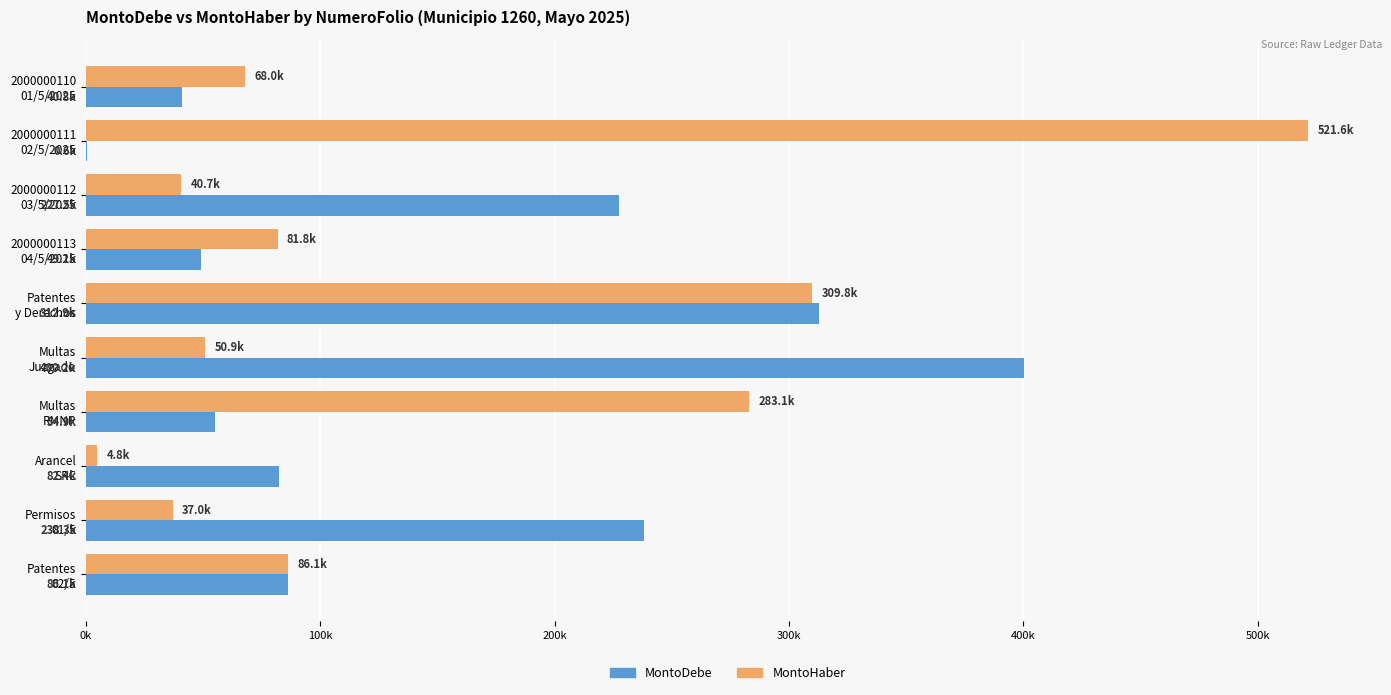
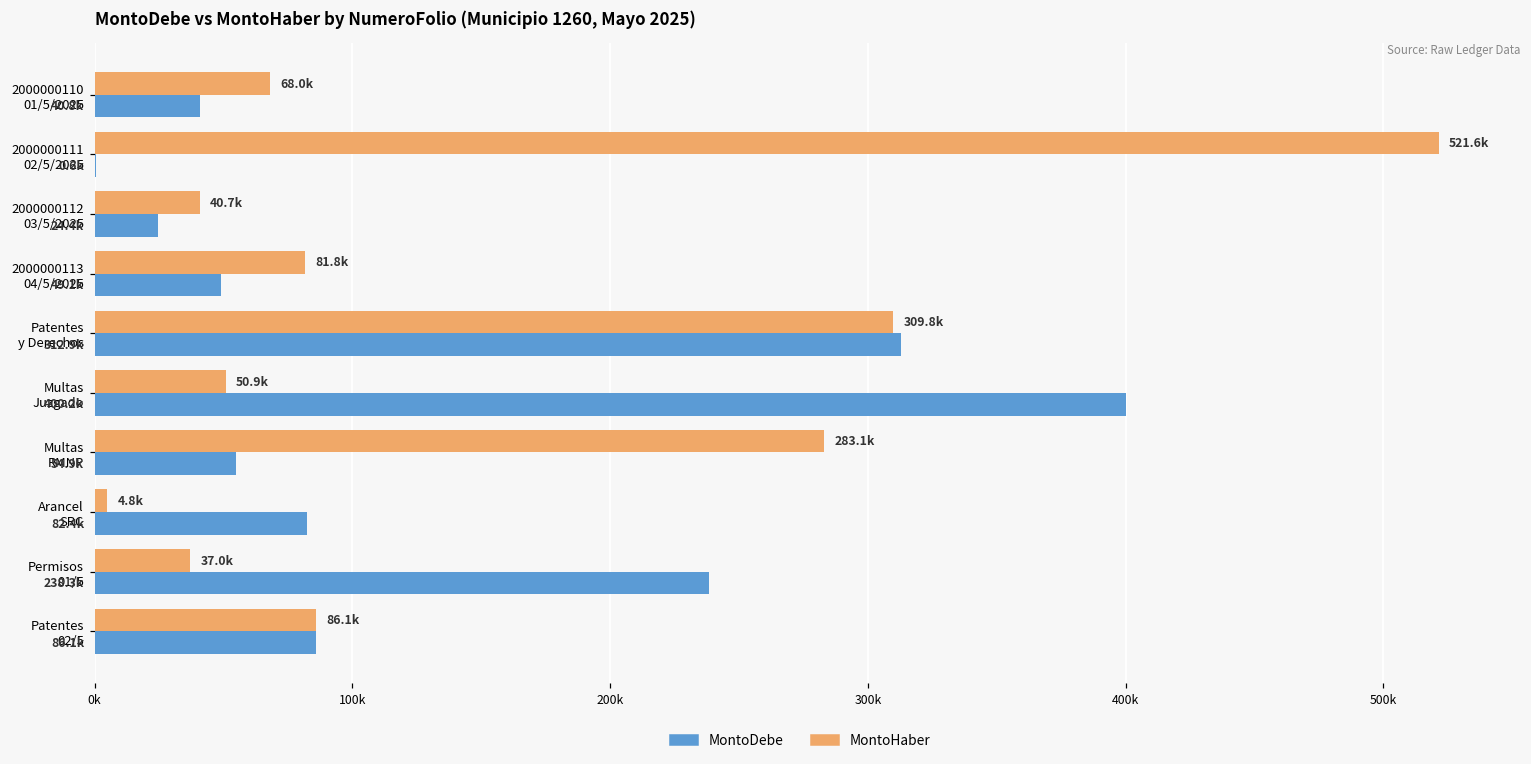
  {
    "MontoDebe": {
      "2000000111 02/5/2025": "0.6k",
-     "2000000112 03/5/2025": "227.5k"
+     "2000000112 03/5/2025": "24.4k"
    },
    "MontoHaber": {
      "2000000110 01/5/2025": "68.0k",
      "2000000111 02/5/2025": "521.6k",
      "2000000112 03/5/2025": "40.7k",
      "2000000113 04/5/2025": "81.8k",
      "Patentes y Derechos": "309.8k",
      "Multas Juzgado": "50.9k",
      "Multas RMNP": "283.1k",
      "Arancel SRC": "4.8k",
      "Permisos 01/5": "37.0k",
      "Patentes 02/5": "86.1k"
    }
  }
